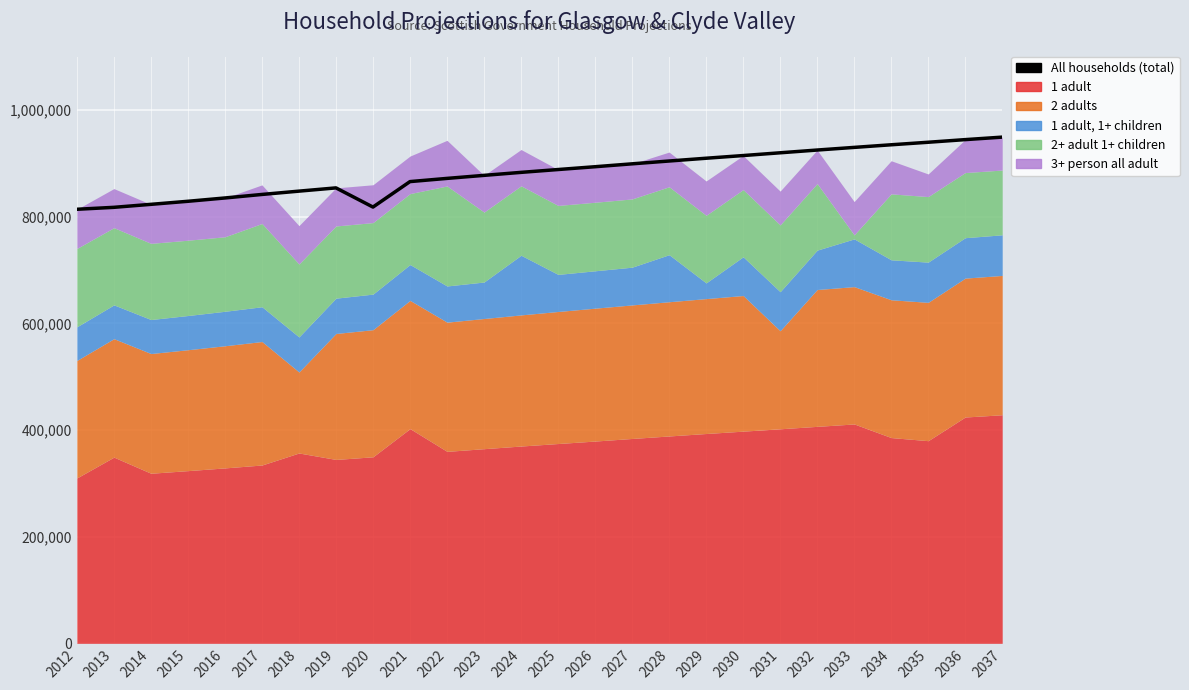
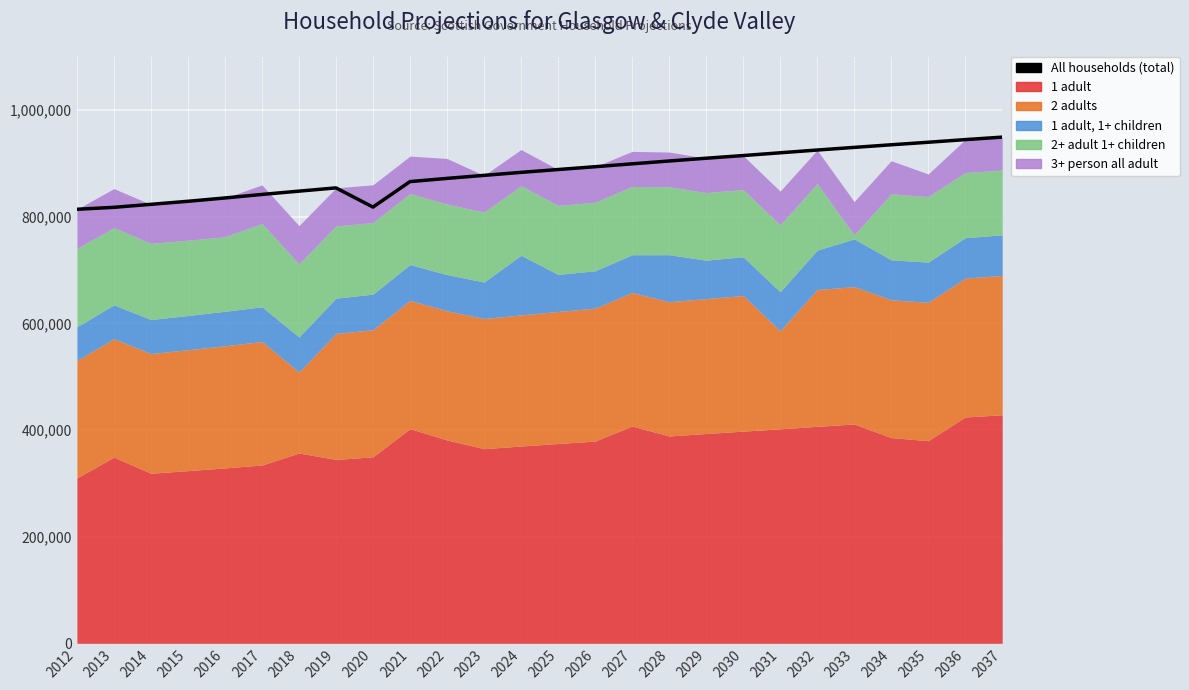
  {
    "1 adult": {
      "2012": "310,000",
      "2013": "350,000",
      "2014": "320,000",
      "2015": "320,000",
      "2016": "330,000",
      "2017": "330,000",
      "2018": "360,000",
      "2019": "340,000",
      "2020": "350,000",
      "2021": "400,000",
-     "2022": "360,000",
+     "2022": "380,000",
      "2023": "370,000",
      "2024": "370,000",
      "2025": "370,000",
      "2026": "380,000",
-     "2027": "380,000",
+     "2027": "410,000",
      "2028": "390,000",
      "2029": "390,000",
      "2030": "400,000",
      "2031": "400,000",
      "2032": "410,000",
      "2033": "410,000",
      "2034": "390,000",
      "2035": "380,000",
      "2036": "420,000",
      "2037": "430,000"
    },
    "2 adults": {
      "2012": "220,000",
      "2013": "220,000",
      "2014": "220,000",
      "2015": "230,000",
      "2016": "230,000",
      "2017": "230,000",
      "2018": "150,000",
      "2019": "240,000",
      "2020": "240,000",
      "2021": "240,000",
      "2022": "240,000",
      "2023": "240,000",
      "2024": "250,000",
      "2025": "250,000",
      "2026": "250,000",
      "2027": "250,000",
      "2028": "250,000",
      "2029": "250,000",
      "2030": "250,000",
      "2031": "180,000",
      "2032": "260,000",
      "2033": "260,000",
      "2034": "260,000",
      "2035": "260,000",
      "2036": "260,000",
      "2037": "260,000"
    },
    "1 adult, 1+ children": {
      "2012": "60,000",
      "2013": "60,000",
      "2014": "60,000",
      "2015": "60,000",
      "2016": "60,000",
      "2017": "70,000",
      "2018": "70,000",
      "2019": "70,000",
      "2020": "70,000",
      "2021": "70,000",
      "2022": "70,000",
      "2023": "70,000",
      "2024": "110,000",
      "2025": "70,000",
      "2026": "70,000",
      "2027": "70,000",
      "2028": "90,000",
-     "2029": "30,000",
+     "2029": "70,000",
      "2030": "70,000",
      "2031": "70,000",
      "2032": "70,000",
      "2033": "90,000",
      "2034": "70,000",
      "2035": "80,000",
      "2036": "80,000",
      "2037": "80,000"
    },
    "2+ adult 1+ children": {
      "2012": "150,000",
      "2013": "140,000",
      "2014": "140,000",
      "2015": "140,000",
      "2016": "140,000",
      "2017": "160,000",
      "2018": "140,000",
      "2019": "140,000",
      "2020": "130,000",
      "2021": "130,000",
-     "2022": "190,000",
+     "2022": "130,000",
      "2023": "130,000",
      "2024": "130,000",
      "2025": "130,000",
      "2026": "130,000",
      "2027": "130,000",
      "2028": "130,000",
      "2029": "130,000",
      "2030": "130,000",
      "2031": "130,000",
      "2032": "120,000",
      "2033": "10,000",
      "2034": "120,000",
      "2035": "120,000",
      "2036": "120,000",
      "2037": "120,000"
    },
    "3+ person all adult": {
      "2013": "70,000",
      "2017": "70,000",
      "2018": "70,000",
      "2020": "70,000",
      "2021": "70,000",
      "2022": "90,000",
      "2024": "70,000",
      "2028": "70,000",
      "2031": "60,000",
      "2033": "60,000",
      "2034": "60,000",
      "2035": "40,000"
    }
  }
